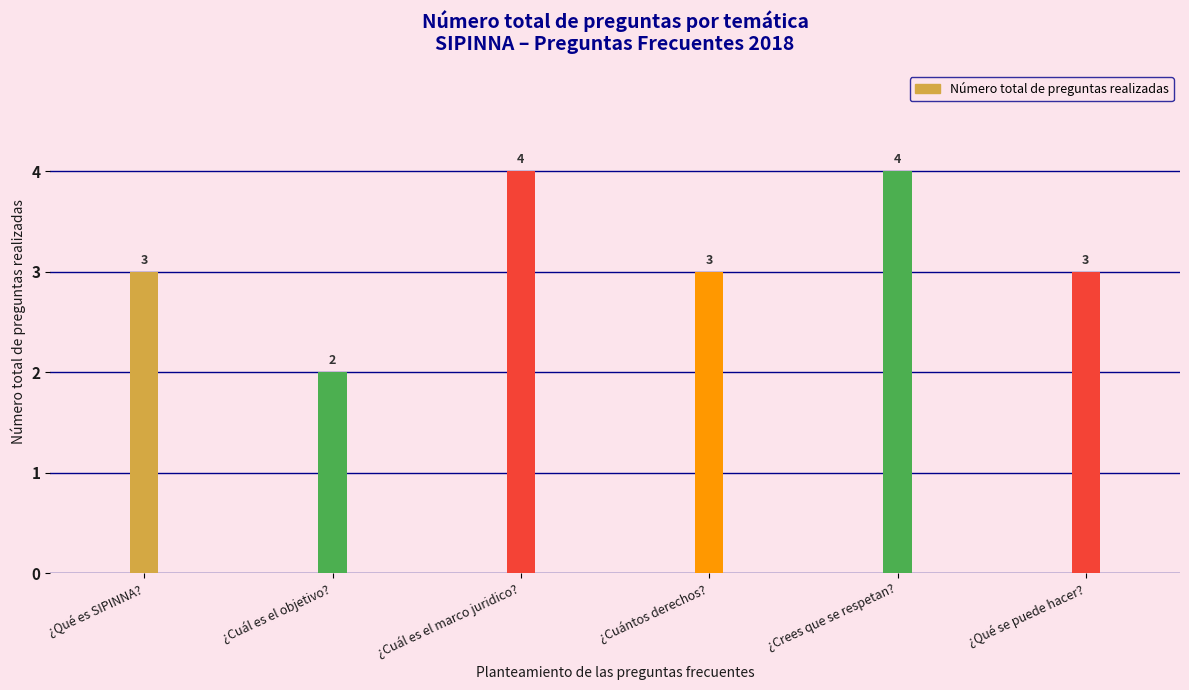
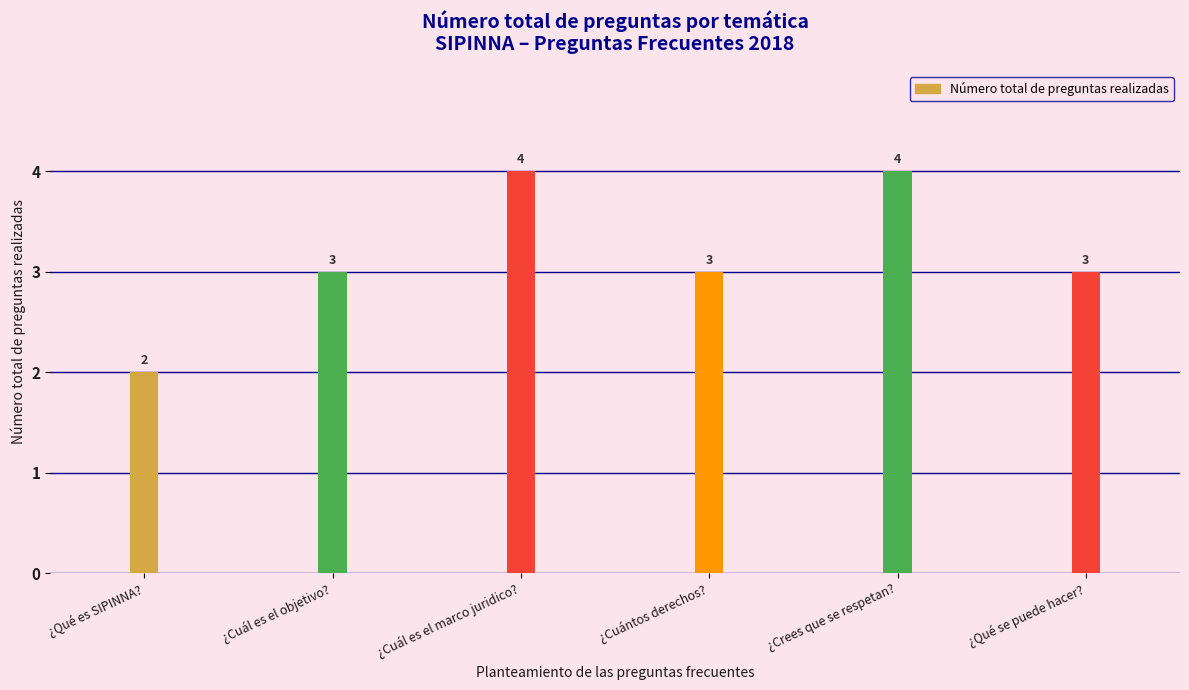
  {
-   "¿Qué es SIPINNA?": 3,
-   "¿Cuál es el objetivo?": 2,
+   "¿Qué es SIPINNA?": 2,
+   "¿Cuál es el objetivo?": 3,
    "¿Cuál es el marco juridico?": 4,
    "¿Cuántos derechos?": 3,
    "¿Crees que se respetan?": 4,
    "¿Qué se puede hacer?": 3
  }
